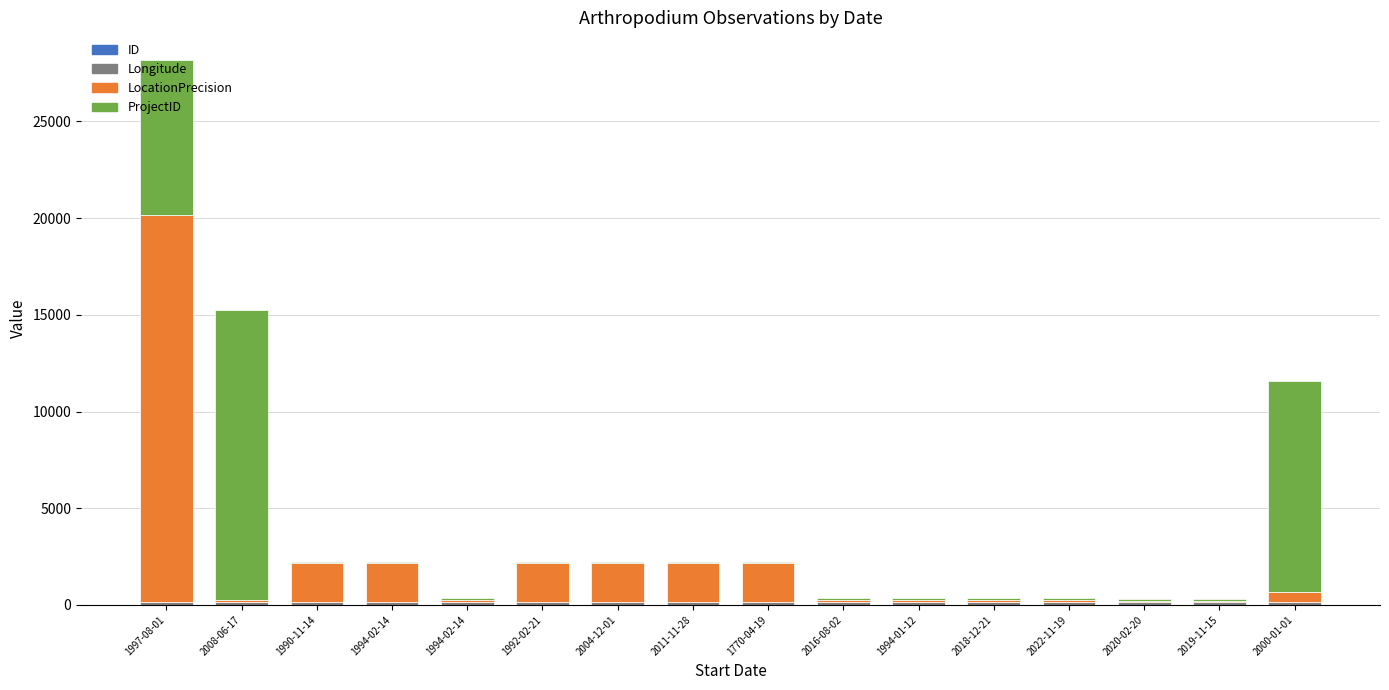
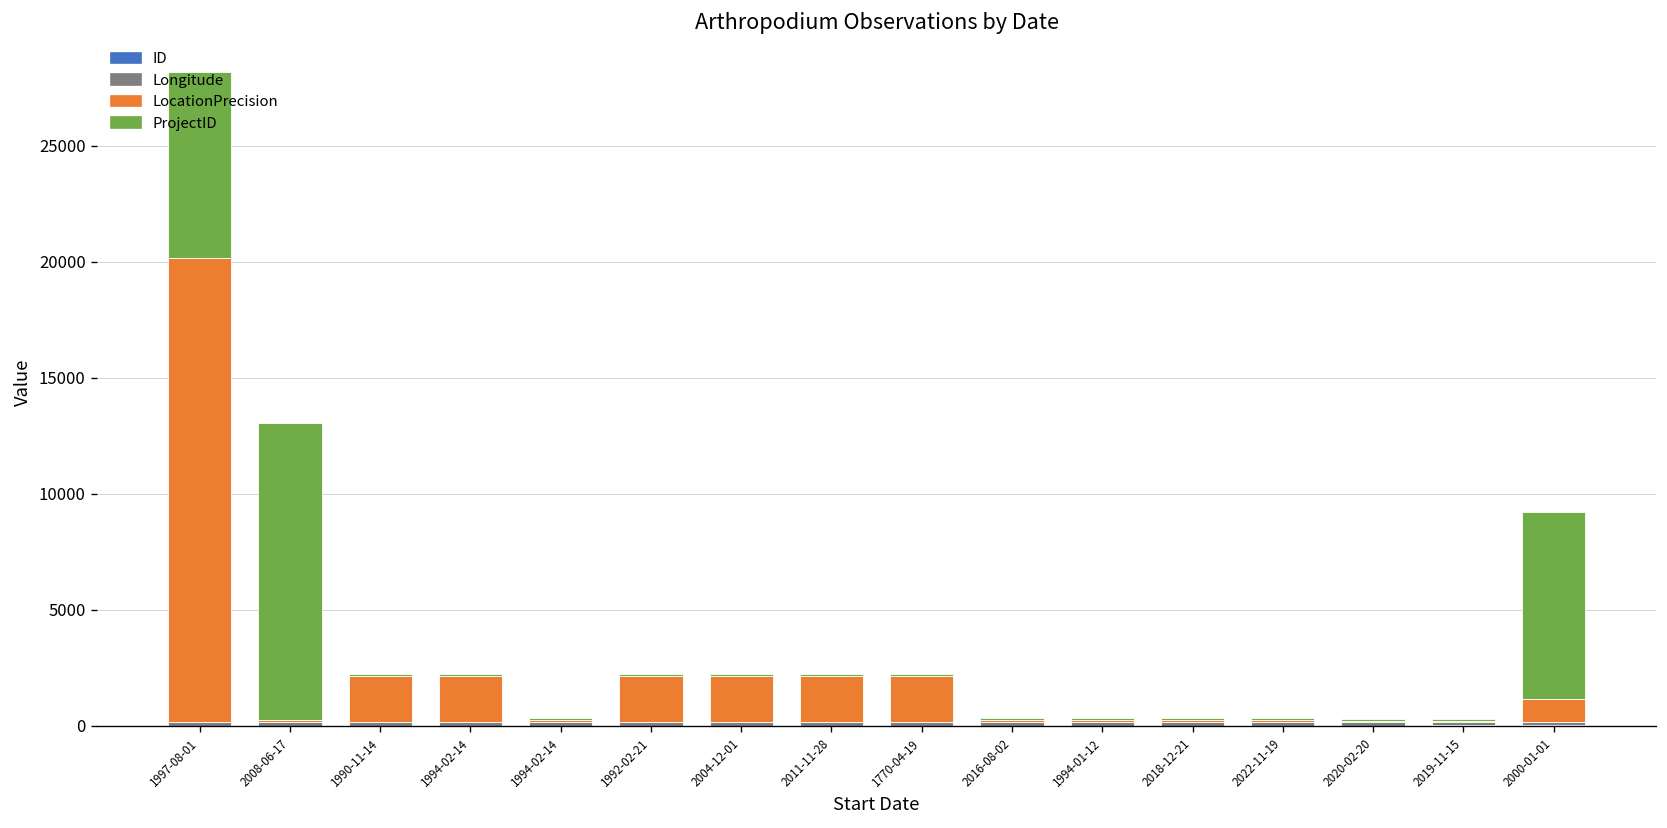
  {
    "ID": {
      "1997-08-01": 0
    },
    "Longitude": {
      "1997-08-01": 100,
      "2008-06-17": 200,
      "1990-11-14": 200,
      "1992-02-21": 200,
      "2004-12-01": 200,
      "2011-11-28": 200,
      "1770-04-19": 100,
      "2016-08-02": 200,
      "1994-01-12": 200,
      "2018-12-21": 200,
      "2022-11-19": 200,
      "2020-02-20": 100,
      "2019-11-15": 100,
      "2000-01-01": 200
    },
    "LocationPrecision": {
      "1997-08-01": 20000,
      "1990-11-14": 2000,
      "1992-02-21": 2000,
      "2004-12-01": 2000,
      "2011-11-28": 2000,
      "1770-04-19": 2000,
-     "2000-01-01": 500
+     "2000-01-01": 1000
    },
    "ProjectID": {
      "1997-08-01": 8100,
-     "2008-06-17": 15000,
-     "2000-01-01": 10900
+     "2008-06-17": 12800,
+     "2000-01-01": 8100
    }
  }
